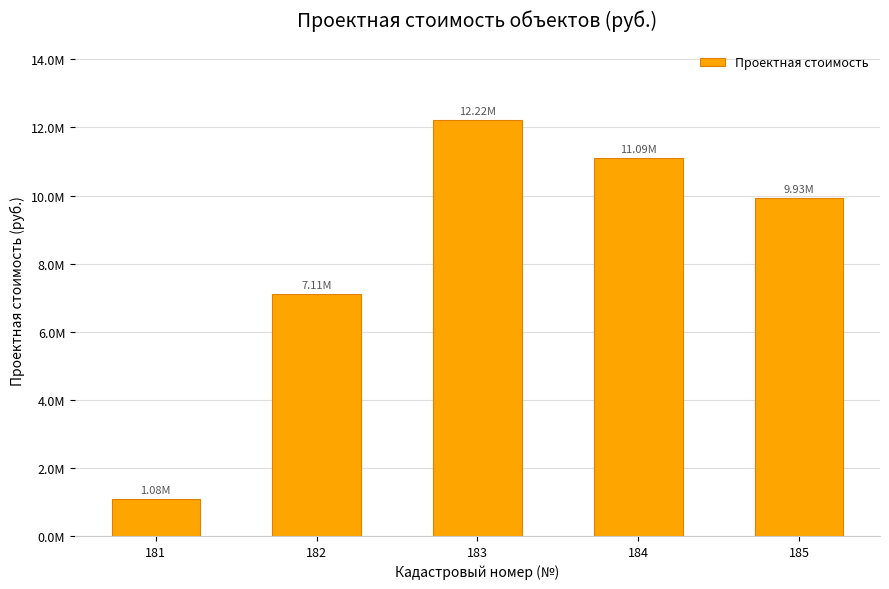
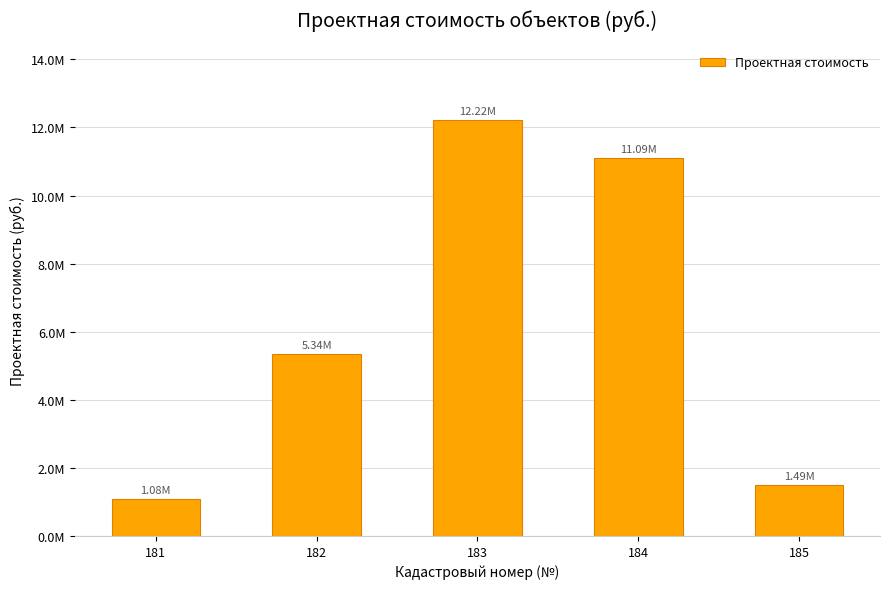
  {
    "181": "1.08M",
-   "182": "7.11M",
+   "182": "5.34M",
    "183": "12.22M",
    "184": "11.09M",
-   "185": "9.93M"
+   "185": "1.49M"
  }
